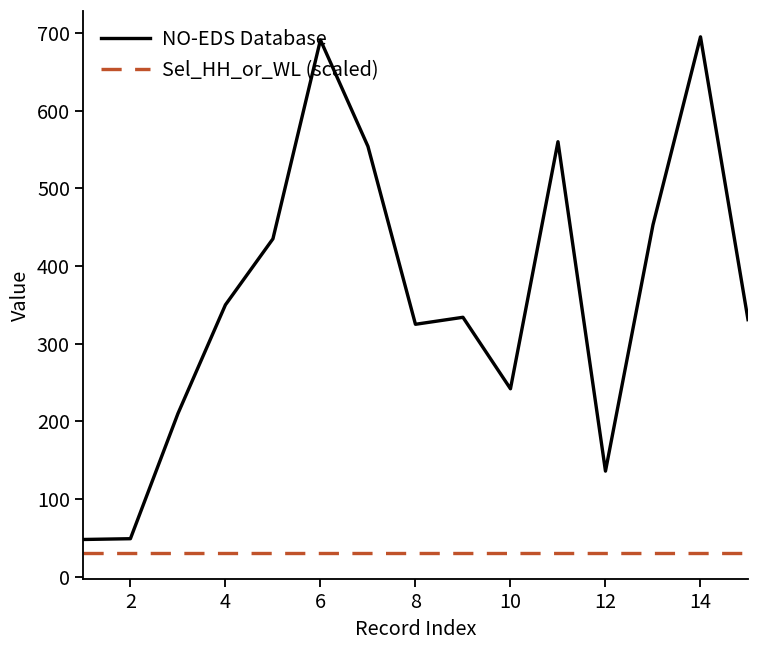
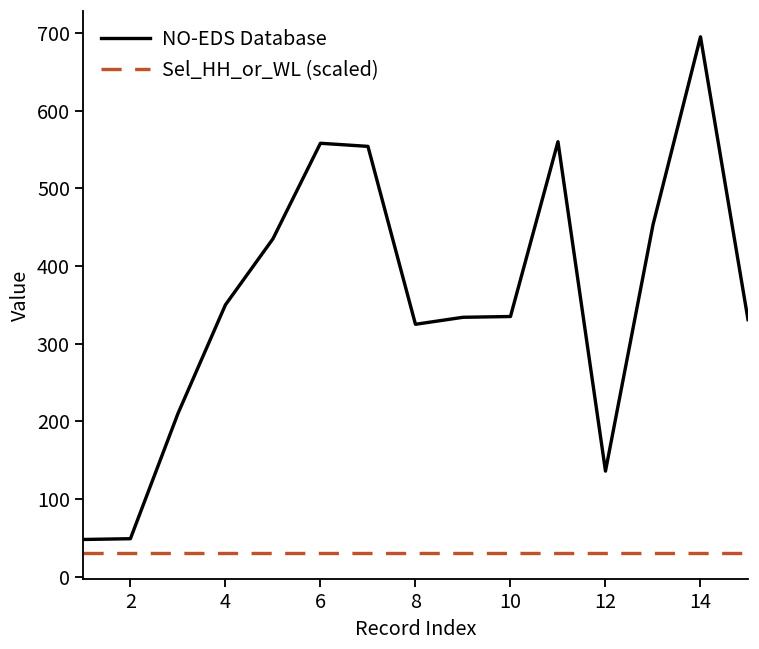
  {
    "NO-EDS Database": {
      "2": 50,
      "4": 350,
-     "6": 690,
+     "6": 560,
      "8": 330,
-     "10": 240,
+     "10": 340,
      "12": 140,
      "14": 700
    },
    "Sel_HH_or_WL (scaled)": {
      "2": 30,
      "4": 30,
      "6": 30,
      "8": 30,
      "10": 30,
      "12": 30,
      "14": 30
    }
  }
